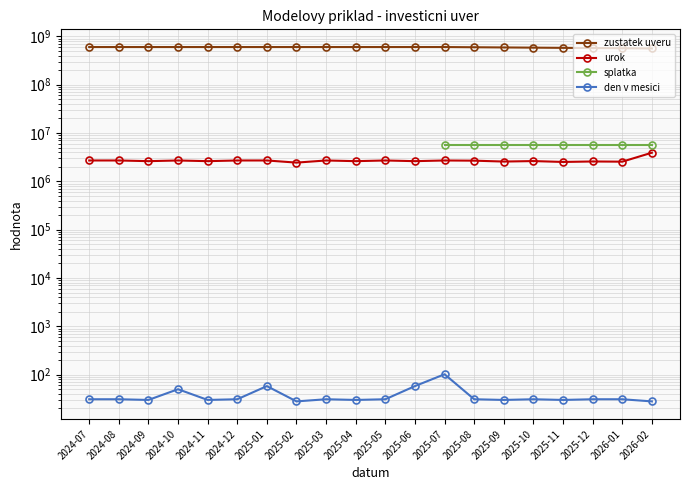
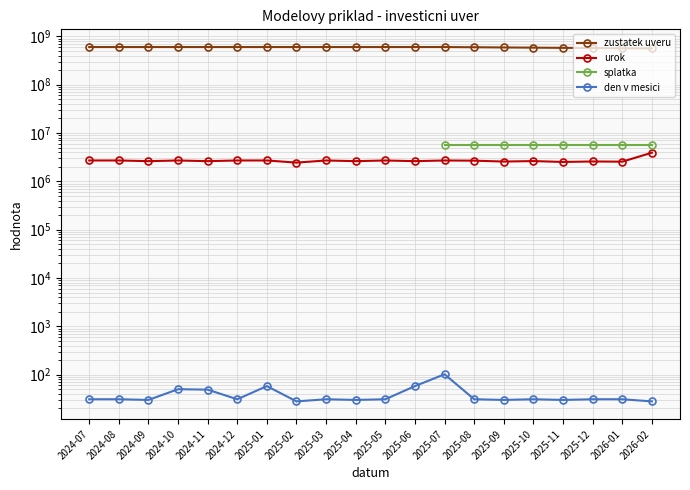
  {
    "zustatek uveru": {
      "2024-07": 600000000,
      "2024-08": 600000000,
      "2024-09": 600000000,
      "2024-10": 600000000,
      "2024-11": 600000000,
      "2024-12": 600000000,
      "2025-01": 600000000,
      "2025-02": 600000000,
      "2025-03": 600000000,
      "2025-04": 600000000,
      "2025-05": 600000000,
      "2025-06": 600000000,
      "2025-07": 600000000,
      "2025-08": 600000000,
      "2025-09": 600000000,
      "2025-10": 600000000,
      "2025-11": 600000000
    },
    "urok": {
      "2024-07": 3000000,
      "2024-08": 3000000,
      "2024-09": 3000000,
      "2024-10": 3000000,
      "2024-11": 3000000,
      "2024-12": 3000000,
      "2025-01": 3000000,
      "2025-02": 2000000,
      "2025-03": 3000000,
      "2025-04": 3000000,
      "2025-05": 3000000,
      "2025-06": 3000000,
      "2025-07": 3000000,
      "2025-08": 3000000,
      "2025-09": 3000000,
      "2025-10": 3000000,
      "2025-11": 3000000,
      "2025-12": 3000000,
      "2026-01": 3000000,
      "2026-02": 4000000
    },
    "splatka": {
      "2025-07": 6000000,
      "2025-08": 6000000,
      "2025-09": 6000000,
      "2025-10": 6000000,
      "2025-11": 6000000,
      "2025-12": 6000000,
      "2026-01": 6000000,
      "2026-02": 6000000
    },
    "den v mesici": {
      "2024-07": 30,
      "2024-08": 30,
      "2024-09": 30,
      "2024-10": 50,
-     "2024-11": 30,
+     "2024-11": 50,
      "2024-12": 30,
      "2025-01": 60,
      "2025-02": 30,
      "2025-03": 30,
      "2025-04": 30,
      "2025-05": 30,
      "2025-06": 60,
      "2025-07": 100,
      "2025-08": 30,
      "2025-09": 30,
      "2025-10": 30,
      "2025-11": 30,
      "2025-12": 30,
      "2026-01": 30,
      "2026-02": 30
    }
  }
